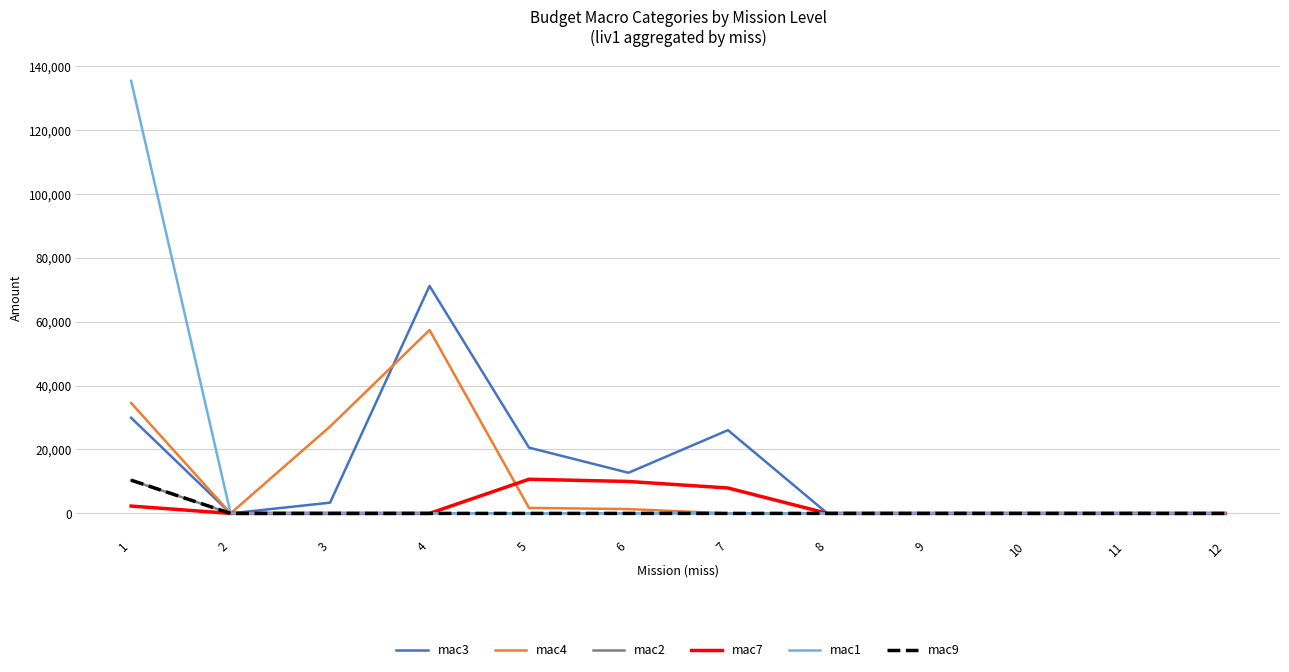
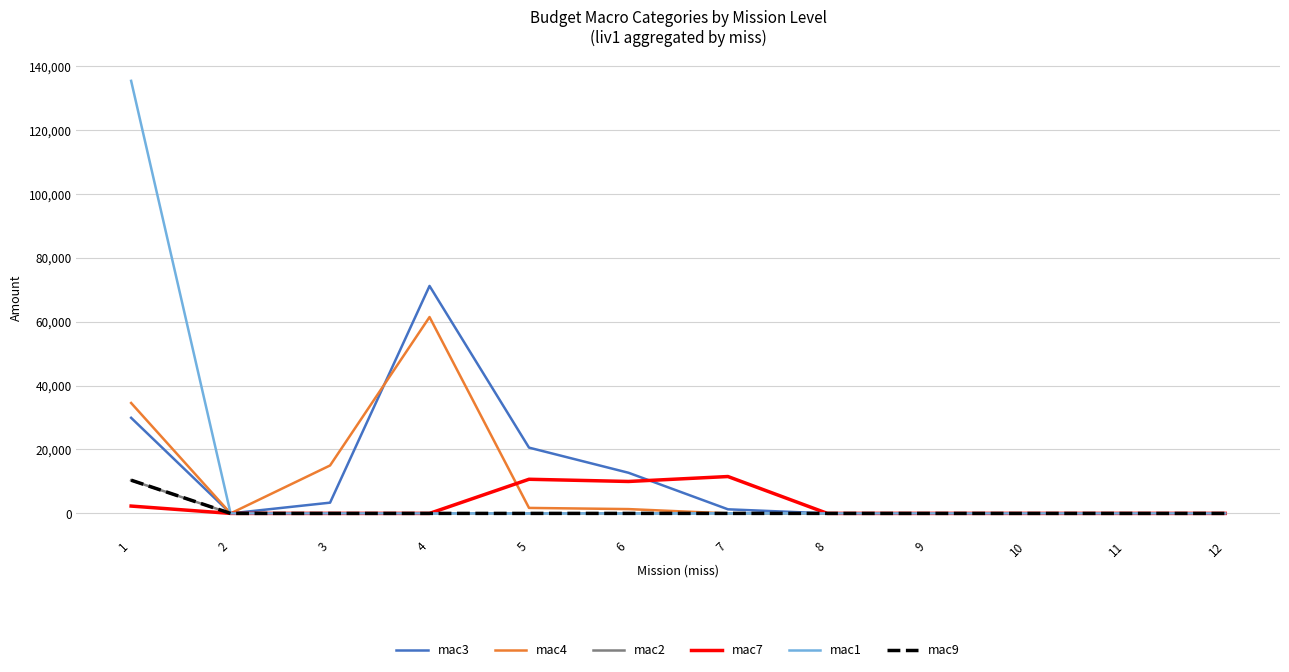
  {
    "mac3": {
      "1": "30,000",
      "3": "3,000",
      "4": "71,000",
      "5": "21,000",
      "6": "13,000",
-     "7": "26,000"
+     "7": "1,000"
    },
    "mac4": {
      "1": "35,000",
-     "3": "27,000",
-     "4": "57,000",
+     "3": "15,000",
+     "4": "61,000",
      "5": "2,000",
      "6": "1,000"
    },
    "mac7": {
      "1": "2,000",
      "5": "11,000",
      "6": "10,000",
-     "7": "8,000"
+     "7": "12,000"
    },
    "mac1": {
      "1": "135,000"
    }
  }
